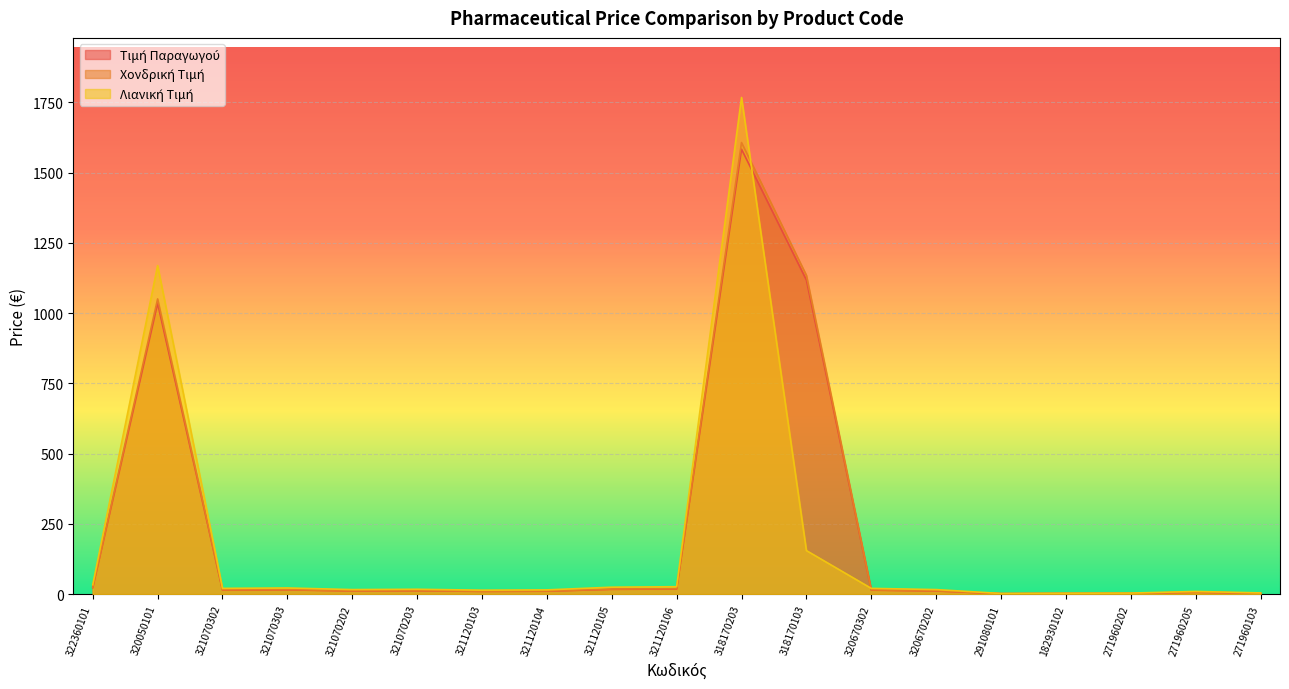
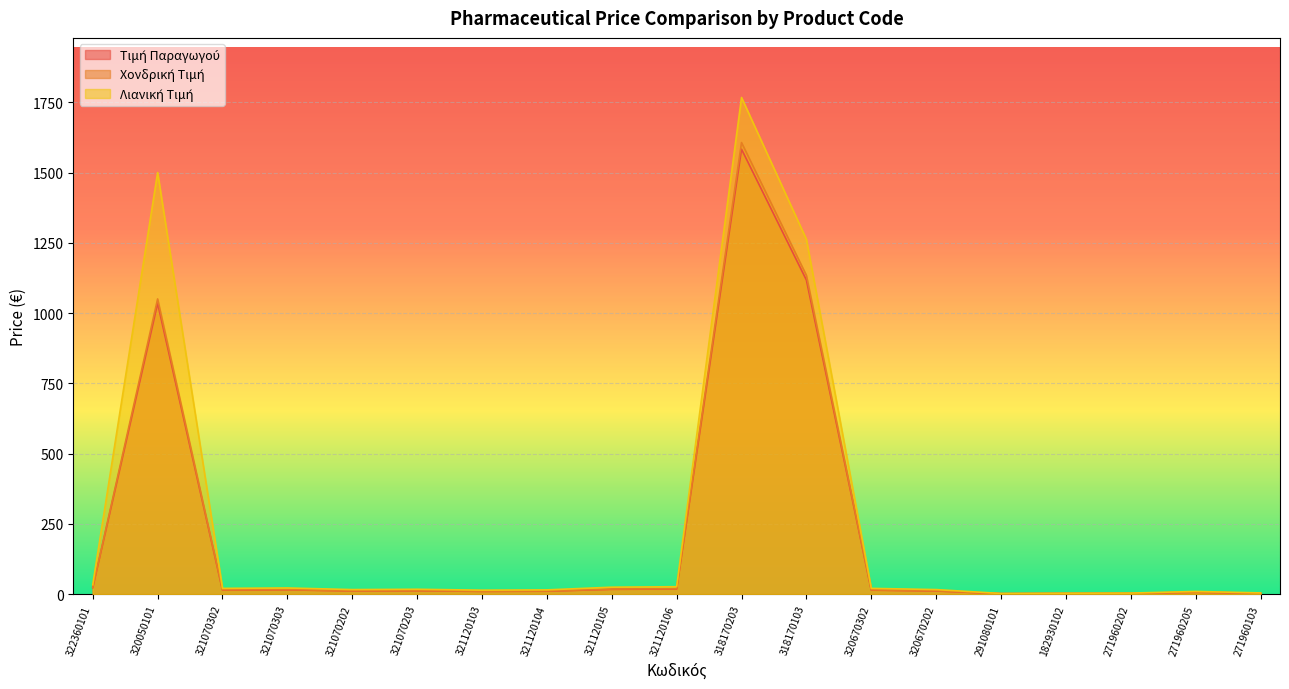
  {
    "Λιανική Τιμή": {
-     "320050101": 1170,
+     "320050101": 1500,
      "318170203": 1770,
-     "318170103": 150
+     "318170103": 1260
    }
  }
